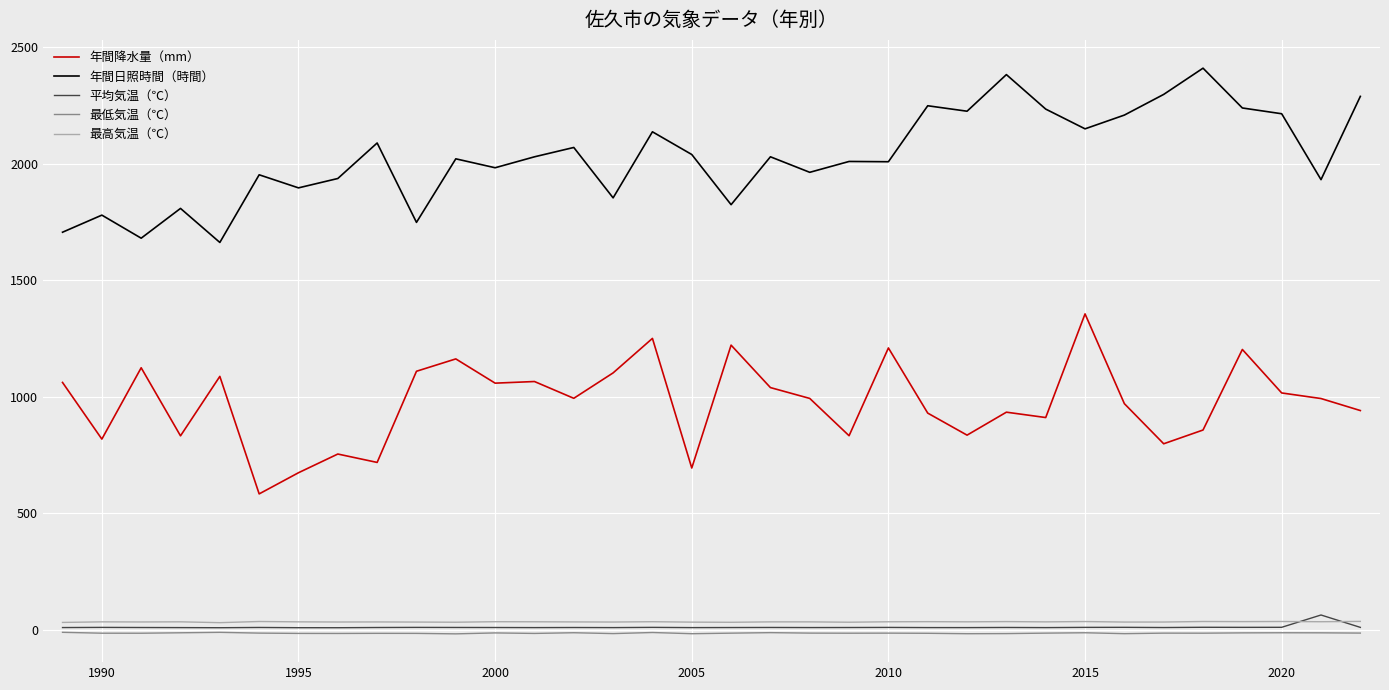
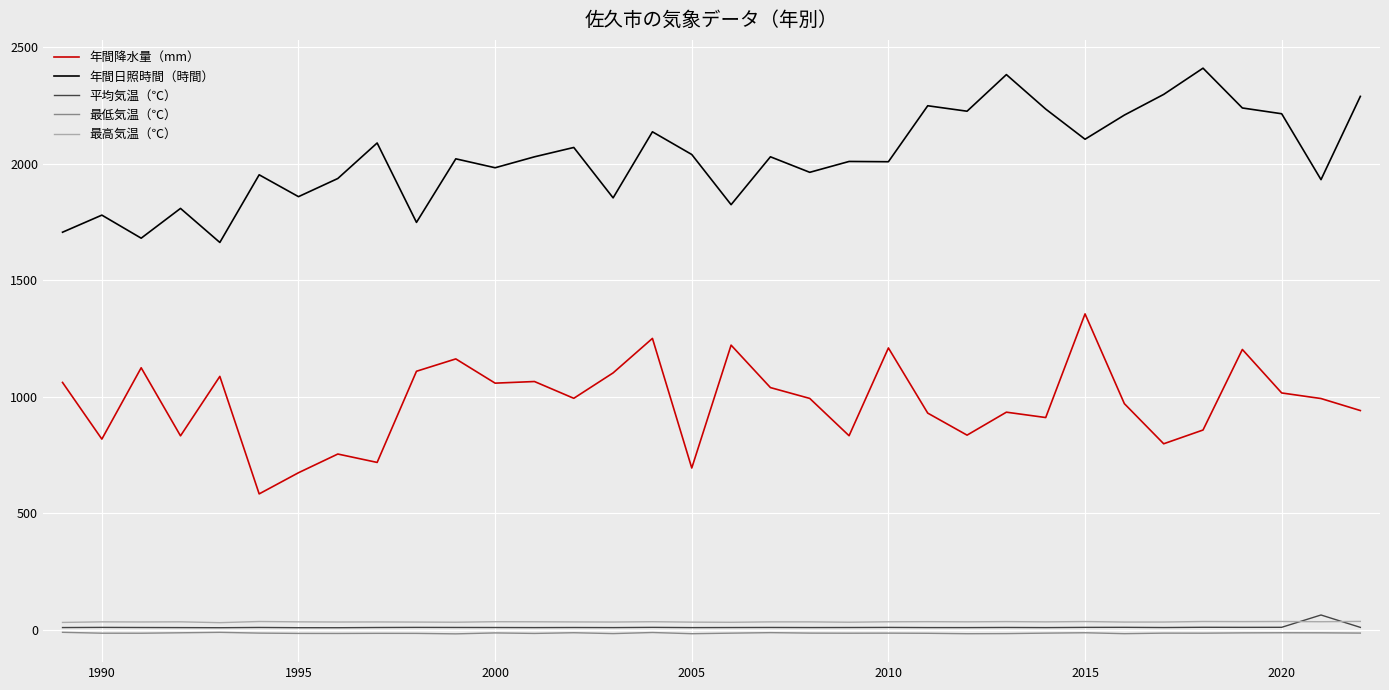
  {
    "年間降水量（mm）": {
      "1990": 820,
      "1995": 670,
      "2000": 1060,
      "2005": 700,
      "2010": 1210,
      "2015": 1360,
      "2020": 1020
    },
    "年間日照時間（時間）": {
      "1990": 1780,
-     "1995": 1900,
+     "1995": 1860,
      "2000": 1980,
      "2005": 2040,
      "2010": 2010,
-     "2015": 2150,
+     "2015": 2110,
      "2020": 2210
    },
    "平均気温（℃）": {
      "1990": 10,
      "1995": 10,
      "2000": 10,
      "2005": 10,
      "2010": 10,
      "2015": 10,
      "2020": 10
    }
  }
